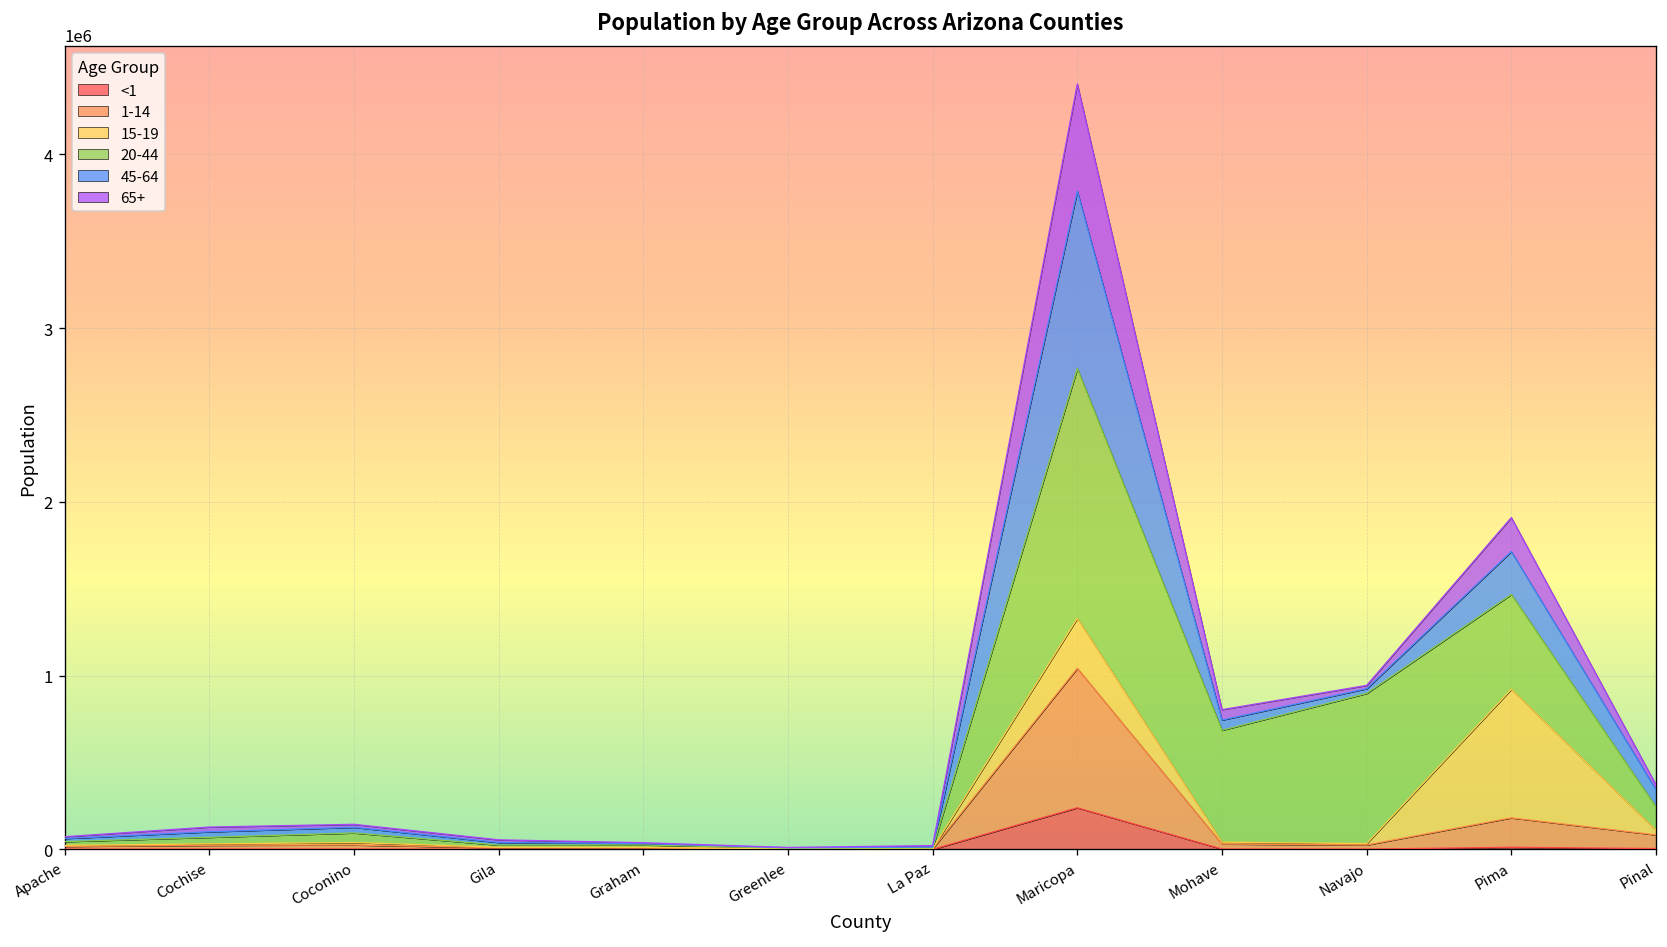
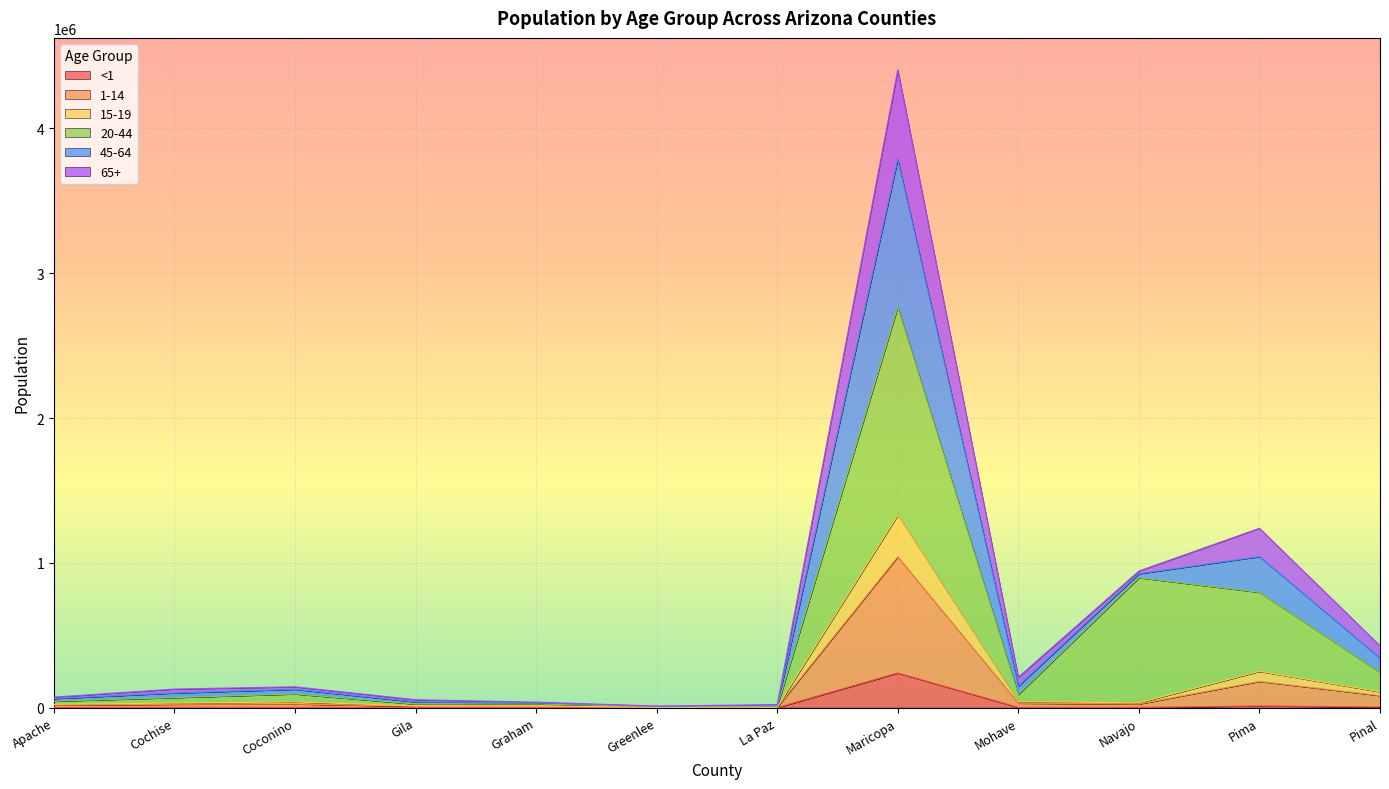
  {
    "<1": {
      "Cochise": 0,
      "Coconino": 0,
      "Maricopa": 240000,
      "Mohave": 0,
      "Navajo": 0,
      "Pima": 10000,
      "Pinal": 0
    },
    "1-14": {
      "Maricopa": 800000,
      "Pima": 170000,
      "Pinal": 80000
    },
    "15-19": {
      "Maricopa": 290000,
-     "Pima": 740000,
+     "Pima": 70000,
      "Pinal": 30000
    },
    "20-44": {
      "Apache": 20000,
      "Cochise": 40000,
      "Coconino": 60000,
      "Maricopa": 1440000,
-     "Mohave": 640000,
+     "Mohave": 50000,
      "Navajo": 860000,
      "Pima": 550000,
      "Pinal": 130000
    },
    "45-64": {
      "Cochise": 30000,
      "Maricopa": 1020000,
      "Mohave": 60000,
      "Navajo": 30000,
      "Pima": 250000,
      "Pinal": 100000
    },
    "65+": {
      "Cochise": 30000,
      "Maricopa": 620000,
      "Mohave": 60000,
      "Navajo": 20000,
      "Pima": 200000,
-     "Pinal": 30000
+     "Pinal": 90000
    }
  }
